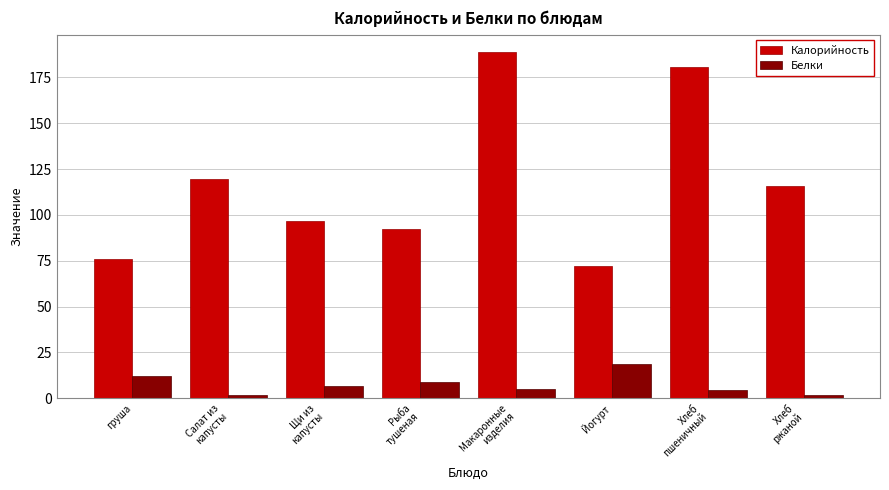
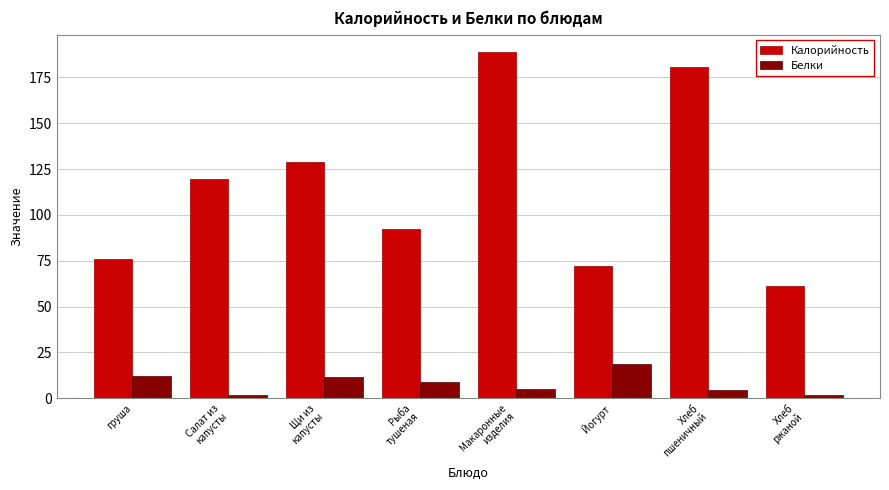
  {
    "Калорийность": {
      "груша": 76,
      "Салат из капусты": 120,
-     "Щи из капусты": 97,
+     "Щи из капусты": 129,
      "Рыба тушеная": 92,
      "Макаронные изделия": 189,
      "Йогурт": 72,
      "Хлеб пшеничный": 181,
-     "Хлеб ржаной": 116
+     "Хлеб ржаной": 61
    },
    "Белки": {
      "груша": 12,
      "Салат из капусты": 2,
-     "Щи из капусты": 7,
+     "Щи из капусты": 11,
      "Рыба тушеная": 9,
      "Макаронные изделия": 5,
      "Йогурт": 19,
      "Хлеб пшеничный": 4,
      "Хлеб ржаной": 2
    }
  }
